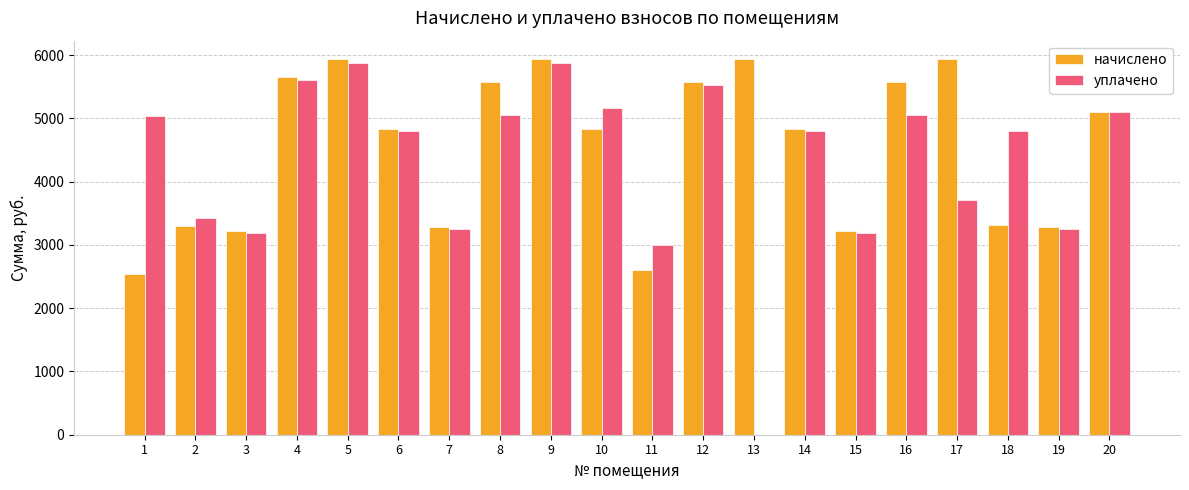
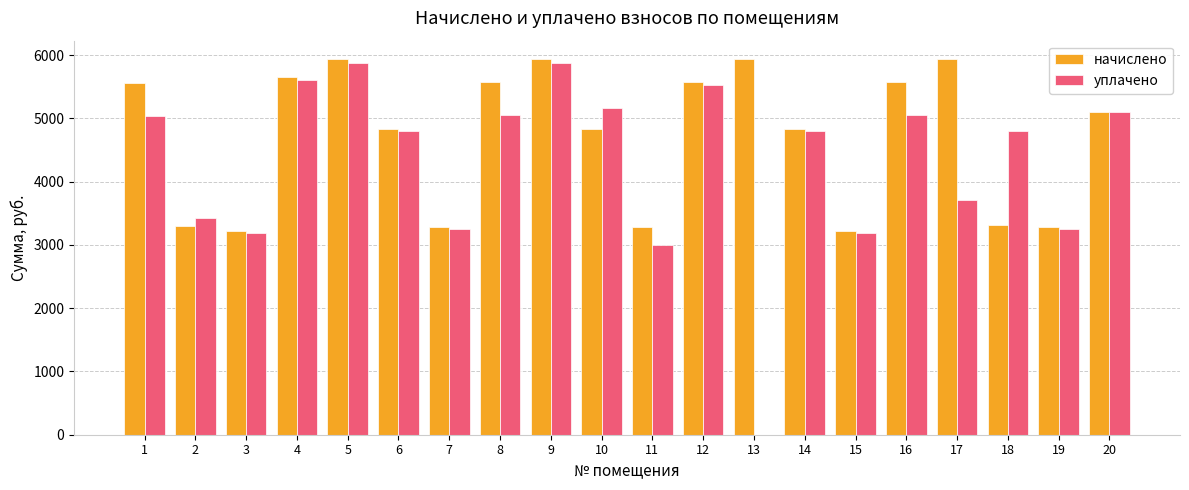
  {
    "начислено": {
-     "1": 2500,
+     "1": 5600,
      "2": 3300,
      "3": 3200,
      "4": 5700,
      "5": 5900,
      "6": 4800,
      "7": 3300,
      "8": 5600,
      "9": 5900,
      "10": 4800,
-     "11": 2600,
+     "11": 3300,
      "12": 5600,
      "13": 5900,
      "14": 4800,
      "15": 3200,
      "16": 5600,
      "17": 5900,
      "18": 3300,
      "19": 3300,
      "20": 5100
    },
    "уплачено": {
      "1": 5000,
      "2": 3400,
      "3": 3200,
      "4": 5600,
      "5": 5900,
      "6": 4800,
      "7": 3200,
      "8": 5000,
      "9": 5900,
      "10": 5200,
      "11": 3000,
      "12": 5500,
      "13": 0,
      "14": 4800,
      "15": 3200,
      "16": 5100,
      "17": 3700,
      "18": 4800,
      "19": 3200,
      "20": 5100
    }
  }
